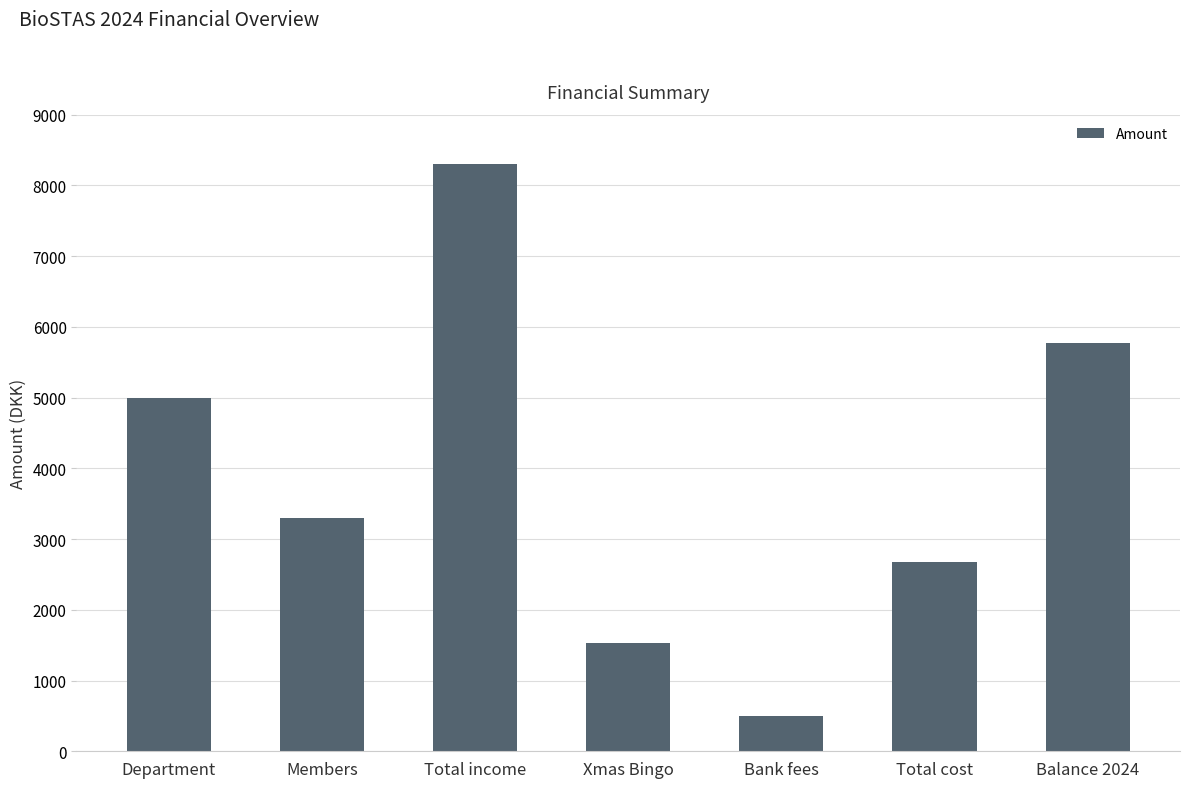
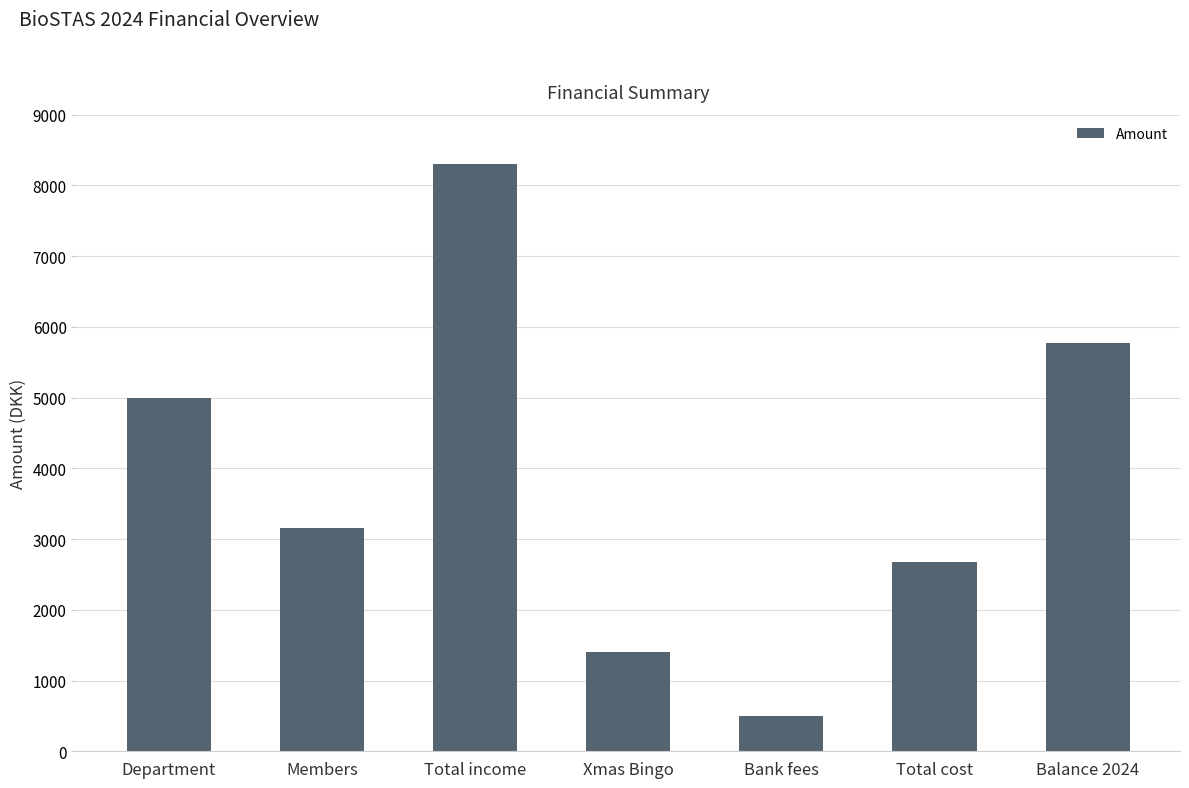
  {
    "Department": 5000,
-   "Members": 3300,
+   "Members": 3200,
    "Total income": 8300,
-   "Xmas Bingo": 1500,
+   "Xmas Bingo": 1400,
    "Bank fees": 500,
    "Total cost": 2700,
    "Balance 2024": 5800
  }
